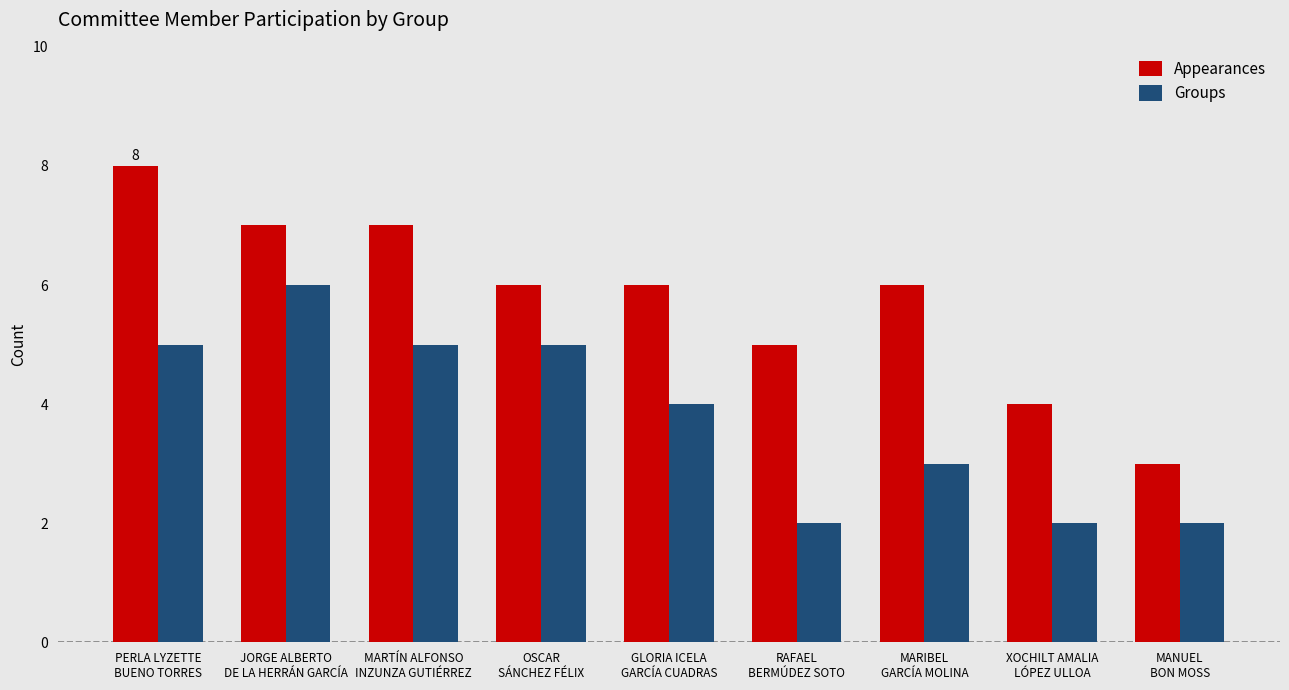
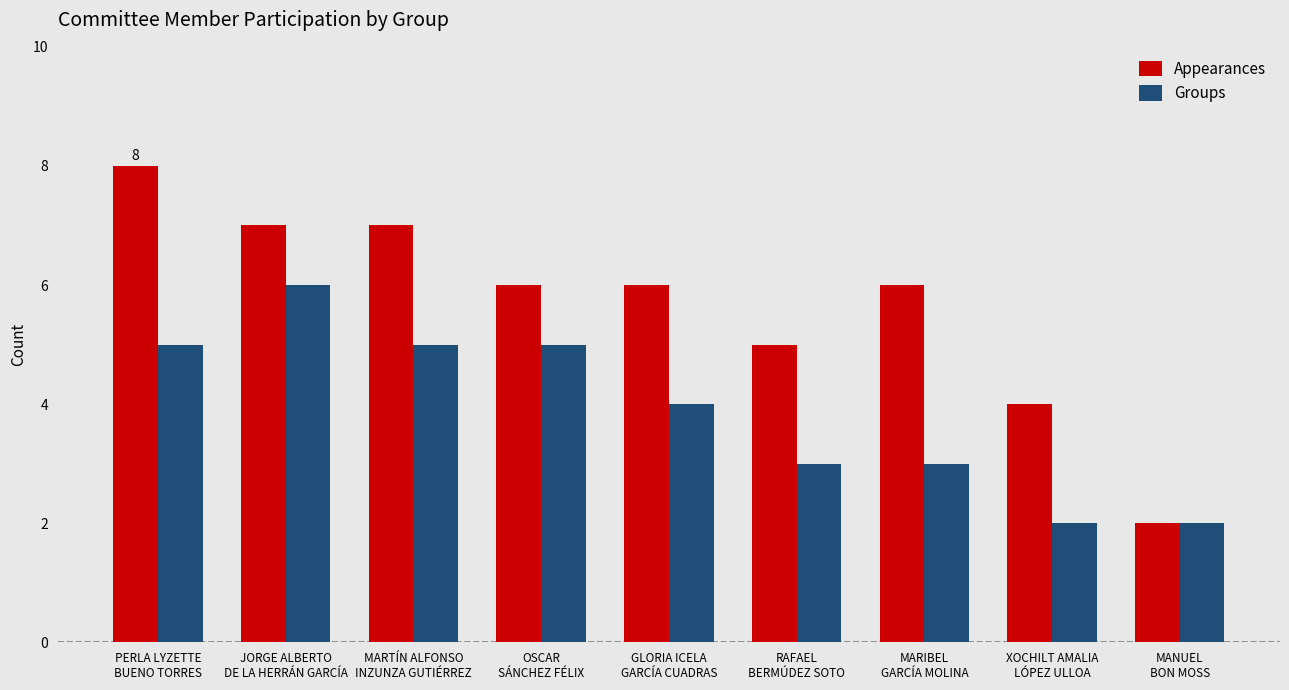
  {
    "Appearances": {
      "JORGE ALBERTO DE LA HERRÁN GARCÍA": 7,
      "MARTÍN ALFONSO INZUNZA GUTIÉRREZ": 7,
      "OSCAR SÁNCHEZ FÉLIX": 6,
      "GLORIA ICELA GARCÍA CUADRAS": 6,
      "RAFAEL BERMÚDEZ SOTO": 5,
      "MARIBEL GARCÍA MOLINA": 6,
      "XOCHILT AMALIA LÓPEZ ULLOA": 4,
-     "MANUEL BON MOSS": 3
+     "MANUEL BON MOSS": 2
    },
    "Groups": {
      "PERLA LYZETTE BUENO TORRES": 5,
      "JORGE ALBERTO DE LA HERRÁN GARCÍA": 6,
      "MARTÍN ALFONSO INZUNZA GUTIÉRREZ": 5,
      "OSCAR SÁNCHEZ FÉLIX": 5,
      "GLORIA ICELA GARCÍA CUADRAS": 4,
-     "RAFAEL BERMÚDEZ SOTO": 2,
+     "RAFAEL BERMÚDEZ SOTO": 3,
      "MARIBEL GARCÍA MOLINA": 3,
      "XOCHILT AMALIA LÓPEZ ULLOA": 2,
      "MANUEL BON MOSS": 2
    }
  }
